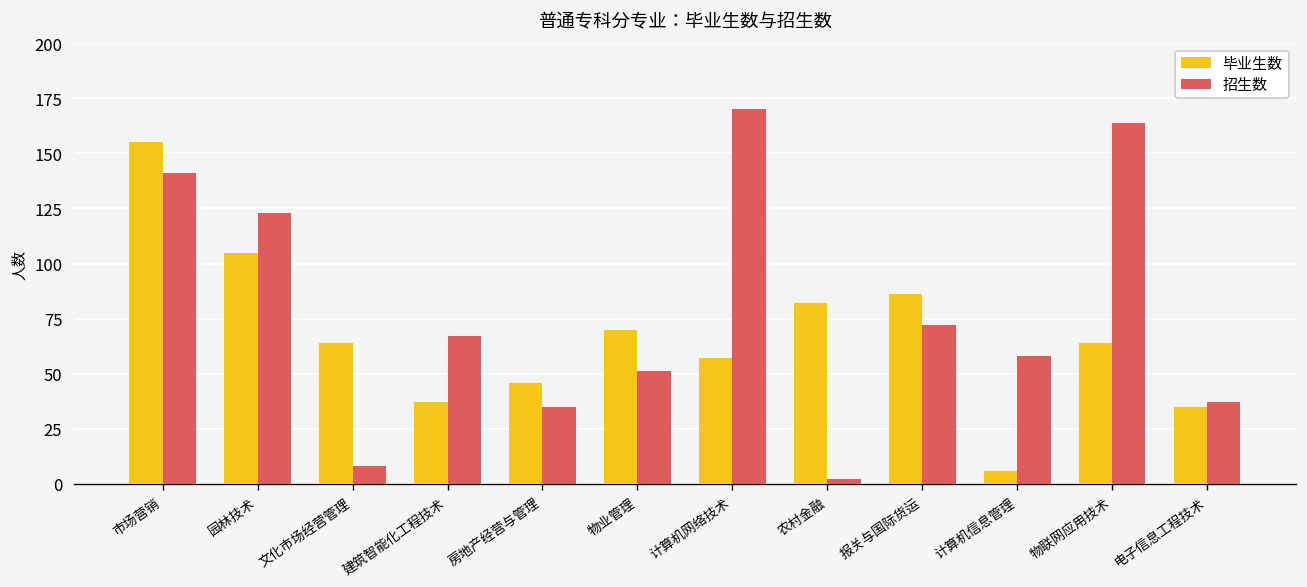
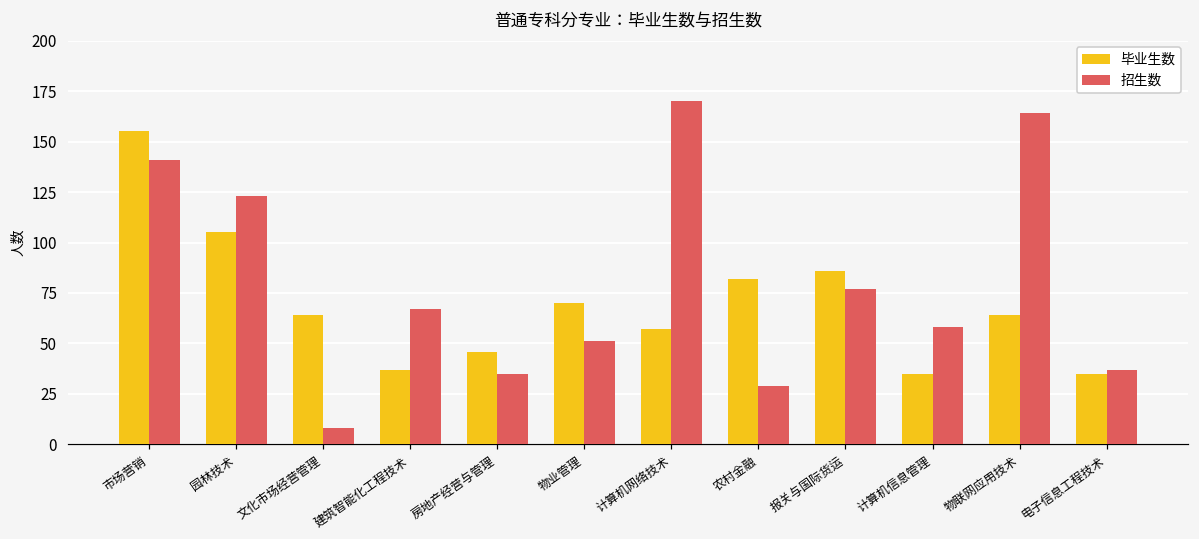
  {
    "毕业生数": {
      "市场营销": 155,
      "园林技术": 105,
      "文化市场经营管理": 64,
      "建筑智能化工程技术": 37,
      "房地产经营与管理": 46,
      "物业管理": 70,
      "计算机网络技术": 57,
      "农村金融": 82,
      "报关与国际货运": 86,
-     "计算机信息管理": 6,
+     "计算机信息管理": 35,
      "物联网应用技术": 64,
      "电子信息工程技术": 35
    },
    "招生数": {
      "市场营销": 141,
      "园林技术": 123,
      "文化市场经营管理": 8,
      "建筑智能化工程技术": 67,
      "房地产经营与管理": 35,
      "物业管理": 51,
      "计算机网络技术": 170,
-     "农村金融": 2,
-     "报关与国际货运": 72,
+     "农村金融": 29,
+     "报关与国际货运": 77,
      "计算机信息管理": 58,
      "物联网应用技术": 164,
      "电子信息工程技术": 37
    }
  }
